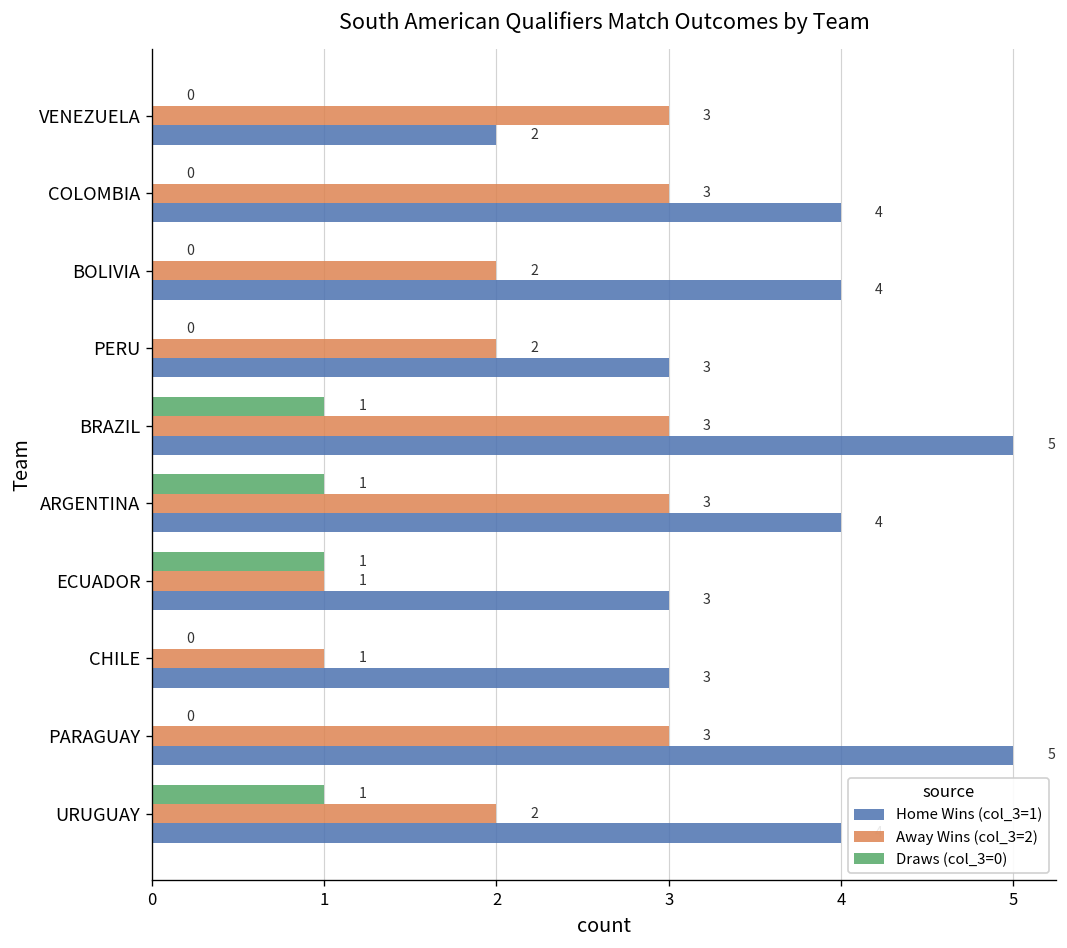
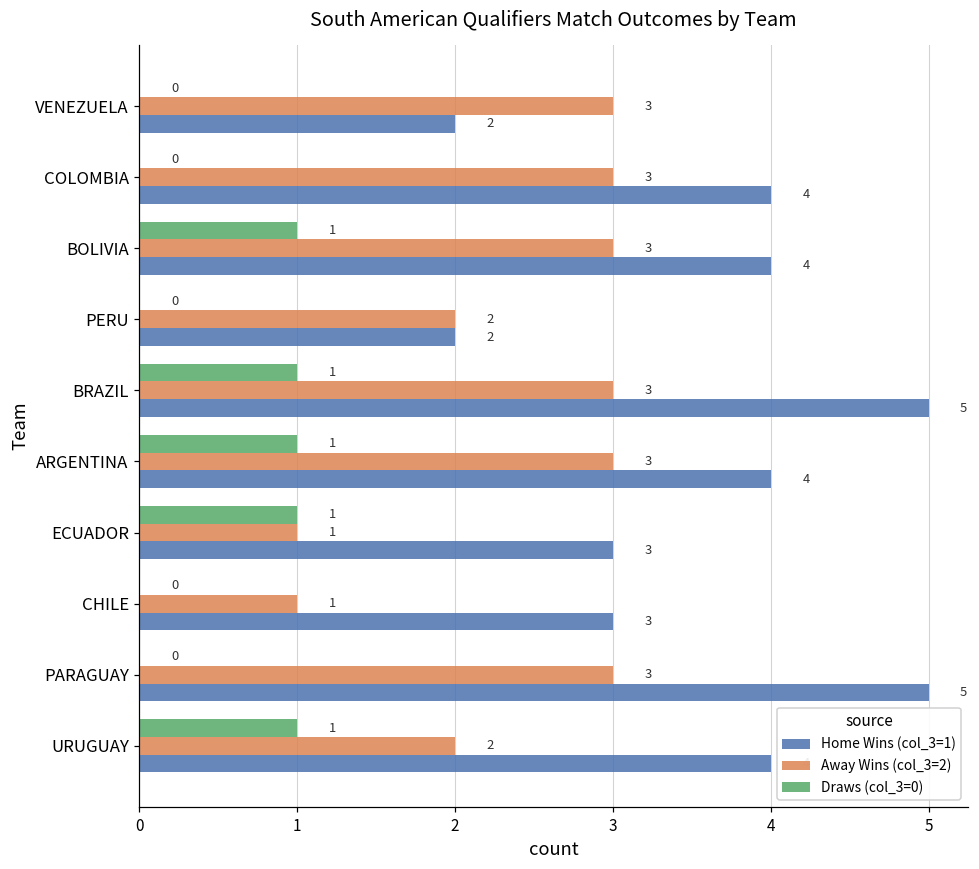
  {
    "Home Wins (col_3=1)": {
-     "PERU": 3
+     "PERU": 2
    },
    "Away Wins (col_3=2)": {
-     "BOLIVIA": 2
+     "BOLIVIA": 3
    },
    "Draws (col_3=0)": {
-     "BOLIVIA": 0
+     "BOLIVIA": 1
    }
  }
